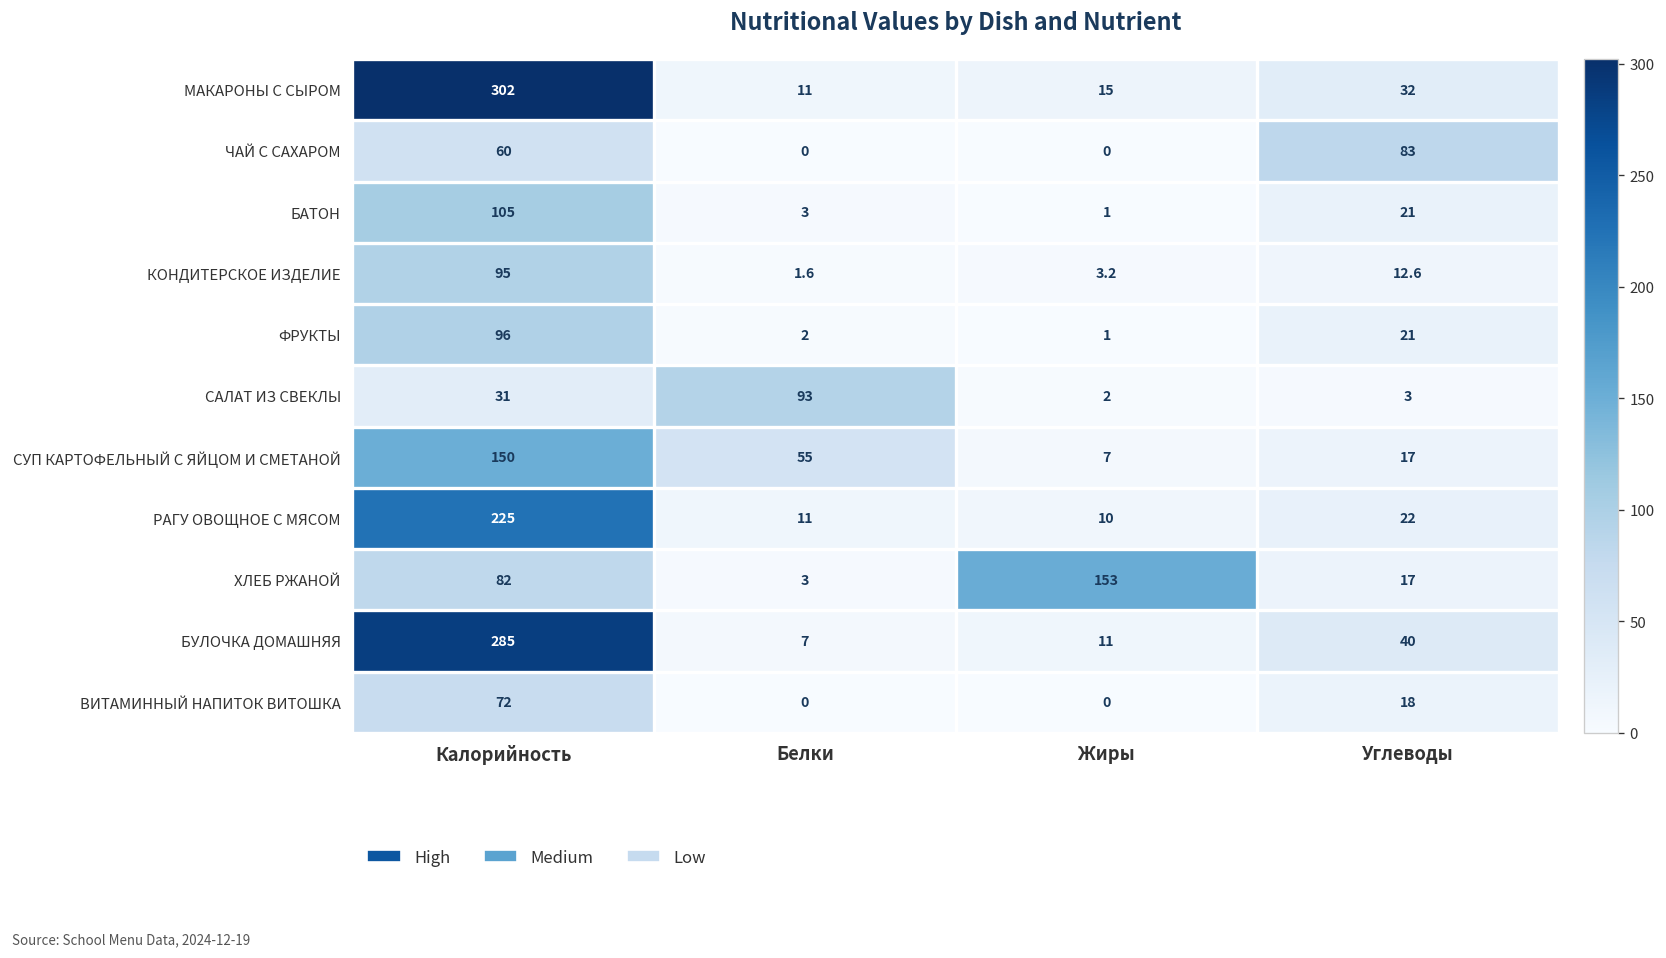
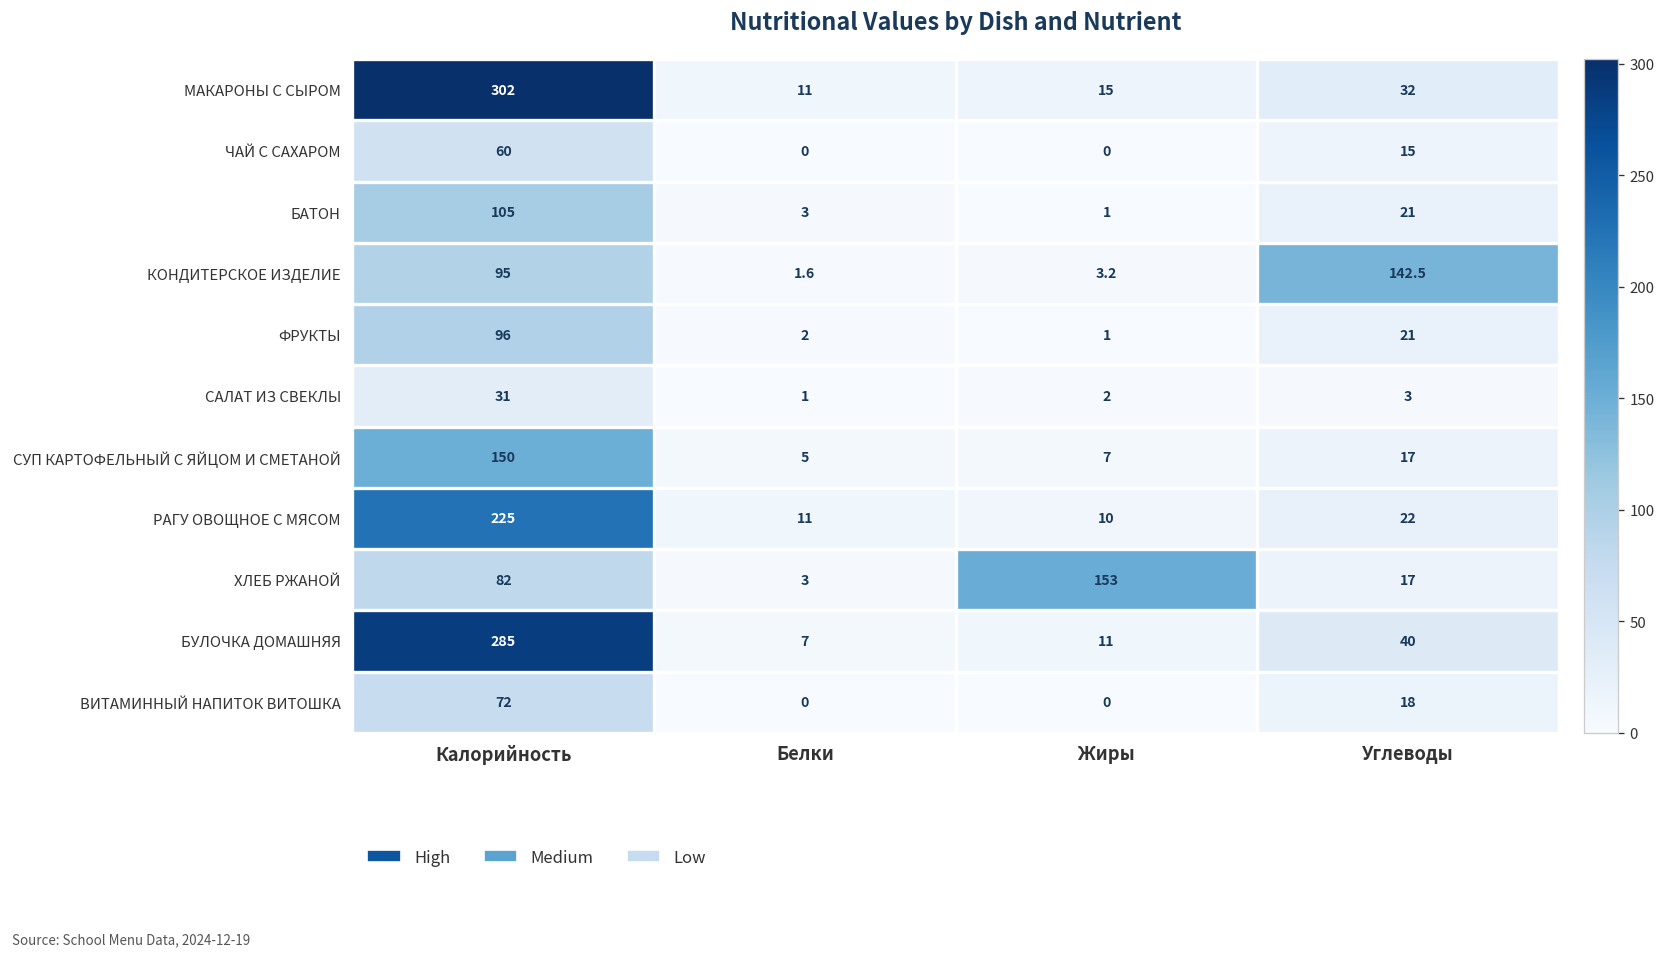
  {
    "МАКАРОНЫ С СЫРОМ": {
      "Калорийность": 302,
      "Белки": 11,
      "Жиры": 15,
      "Углеводы": 32
    },
    "ЧАЙ С САХАРОМ": {
      "Калорийность": 60,
      "Белки": 0,
      "Жиры": 0,
-     "Углеводы": 83
+     "Углеводы": 15
    },
    "БАТОН": {
      "Калорийность": 105,
      "Белки": 3,
      "Жиры": 1,
      "Углеводы": 21
    },
    "КОНДИТЕРСКОЕ ИЗДЕЛИЕ": {
      "Калорийность": 95,
      "Белки": 1.6,
      "Жиры": 3.2,
-     "Углеводы": 12.6
+     "Углеводы": 142.5
    },
    "ФРУКТЫ": {
      "Калорийность": 96,
      "Белки": 2,
      "Жиры": 1,
      "Углеводы": 21
    },
    "САЛАТ ИЗ СВЕКЛЫ": {
      "Калорийность": 31,
-     "Белки": 93,
+     "Белки": 1,
      "Жиры": 2,
      "Углеводы": 3
    },
    "СУП КАРТОФЕЛЬНЫЙ С ЯЙЦОМ И СМЕТАНОЙ": {
      "Калорийность": 150,
-     "Белки": 55,
+     "Белки": 5,
      "Жиры": 7,
      "Углеводы": 17
    },
    "РАГУ ОВОЩНОЕ С МЯСОМ": {
      "Калорийность": 225,
      "Белки": 11,
      "Жиры": 10,
      "Углеводы": 22
    },
    "ХЛЕБ РЖАНОЙ": {
      "Калорийность": 82,
      "Белки": 3,
      "Жиры": 153,
      "Углеводы": 17
    },
    "БУЛОЧКА ДОМАШНЯЯ": {
      "Калорийность": 285,
      "Белки": 7,
      "Жиры": 11,
      "Углеводы": 40
    },
    "ВИТАМИННЫЙ НАПИТОК ВИТОШКА": {
      "Калорийность": 72,
      "Белки": 0,
      "Жиры": 0,
      "Углеводы": 18
    }
  }
